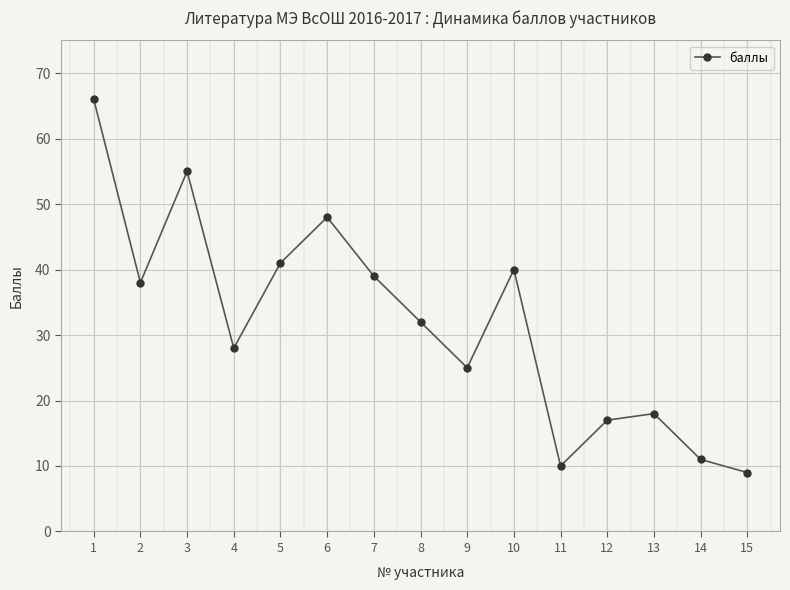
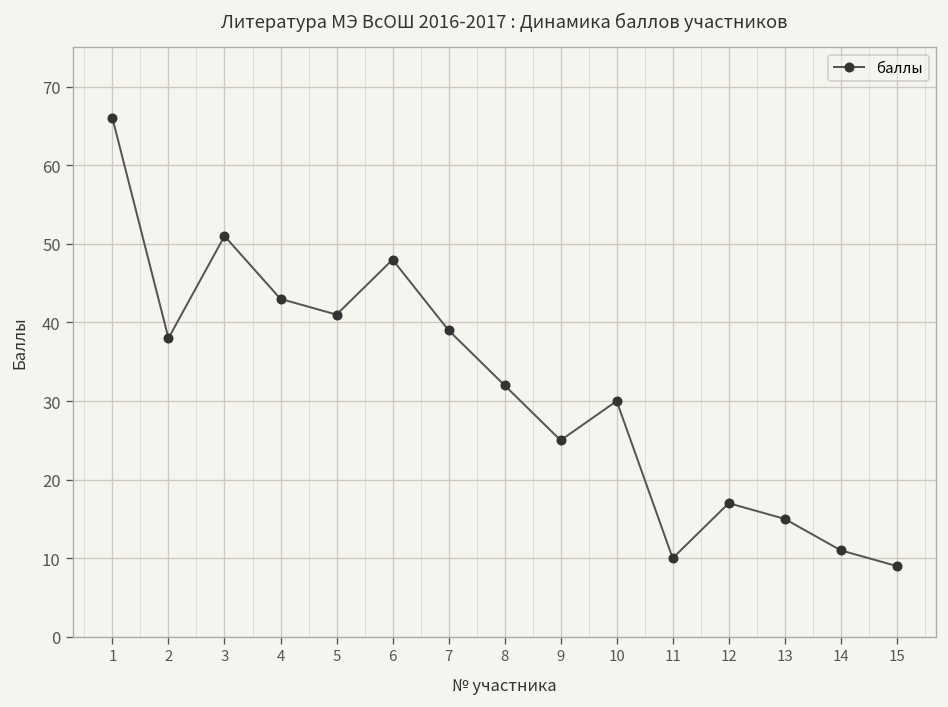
  {
    "1": 66,
    "2": 38,
-   "3": 55,
-   "4": 28,
+   "3": 51,
+   "4": 43,
    "5": 41,
    "6": 48,
    "7": 39,
    "8": 32,
    "9": 25,
-   "10": 40,
+   "10": 30,
    "11": 10,
    "12": 17,
-   "13": 18,
+   "13": 15,
    "14": 11,
    "15": 9
  }
